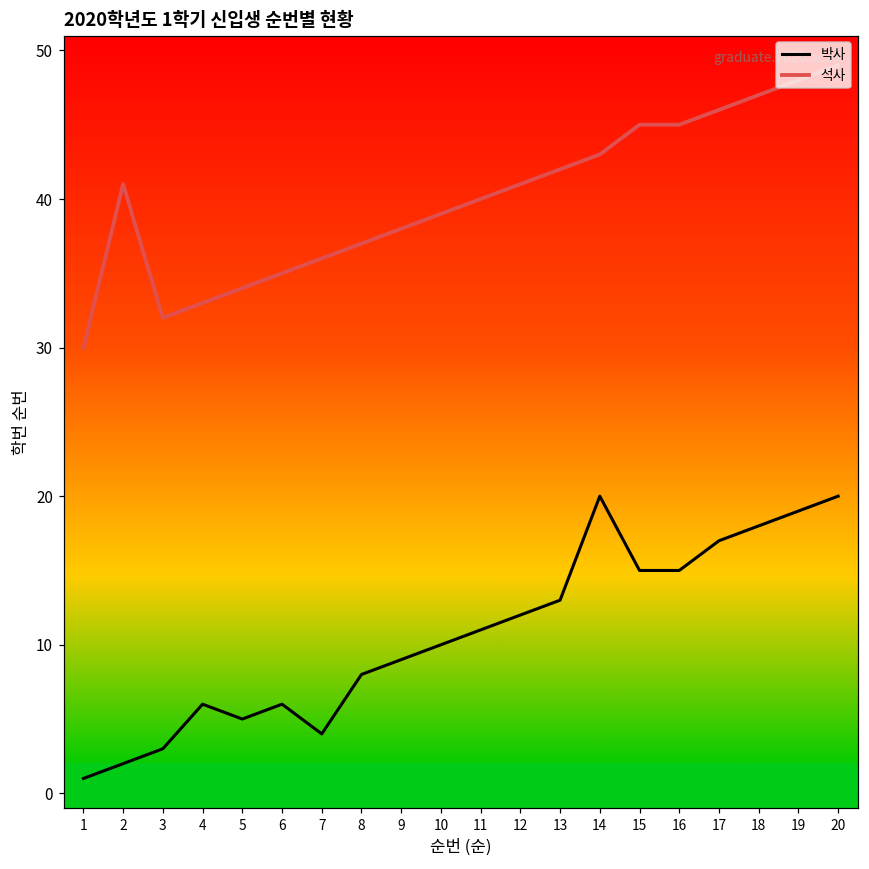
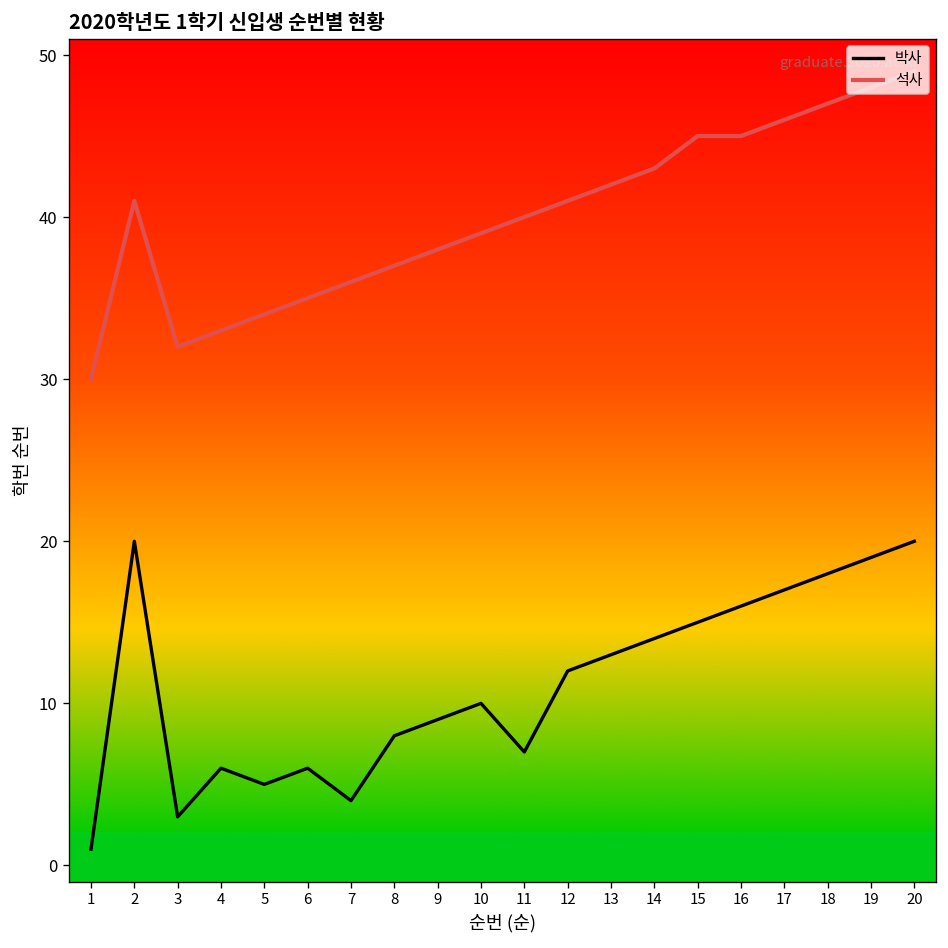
  {
    "박사": {
      "1": 1,
-     "2": 2,
+     "2": 20,
      "3": 3,
      "4": 6,
      "5": 5,
      "6": 6,
      "7": 4,
      "8": 8,
      "9": 9,
      "10": 10,
-     "11": 11,
+     "11": 7,
      "12": 12,
      "13": 13,
-     "14": 20,
+     "14": 14,
      "15": 15,
-     "16": 15,
+     "16": 16,
      "17": 17,
      "18": 18,
      "19": 19,
      "20": 20
    },
    "석사": {
      "1": 30,
      "2": 41,
      "3": 32,
      "4": 33,
      "5": 34,
      "6": 35,
      "7": 36,
      "8": 37,
      "9": 38,
      "10": 39,
      "11": 40,
      "12": 41,
      "13": 42,
      "14": 43,
      "15": 45,
      "16": 45,
      "17": 46,
      "18": 47
    }
  }
